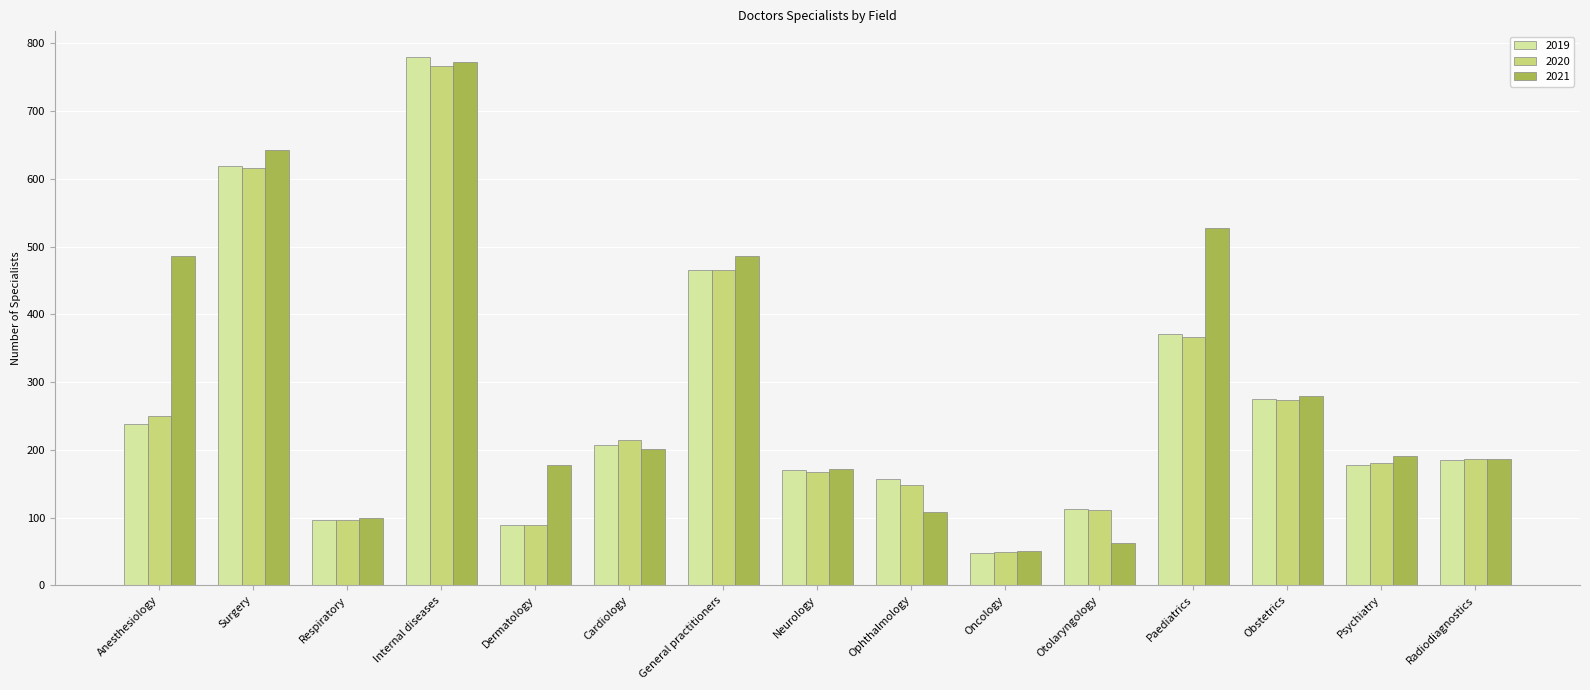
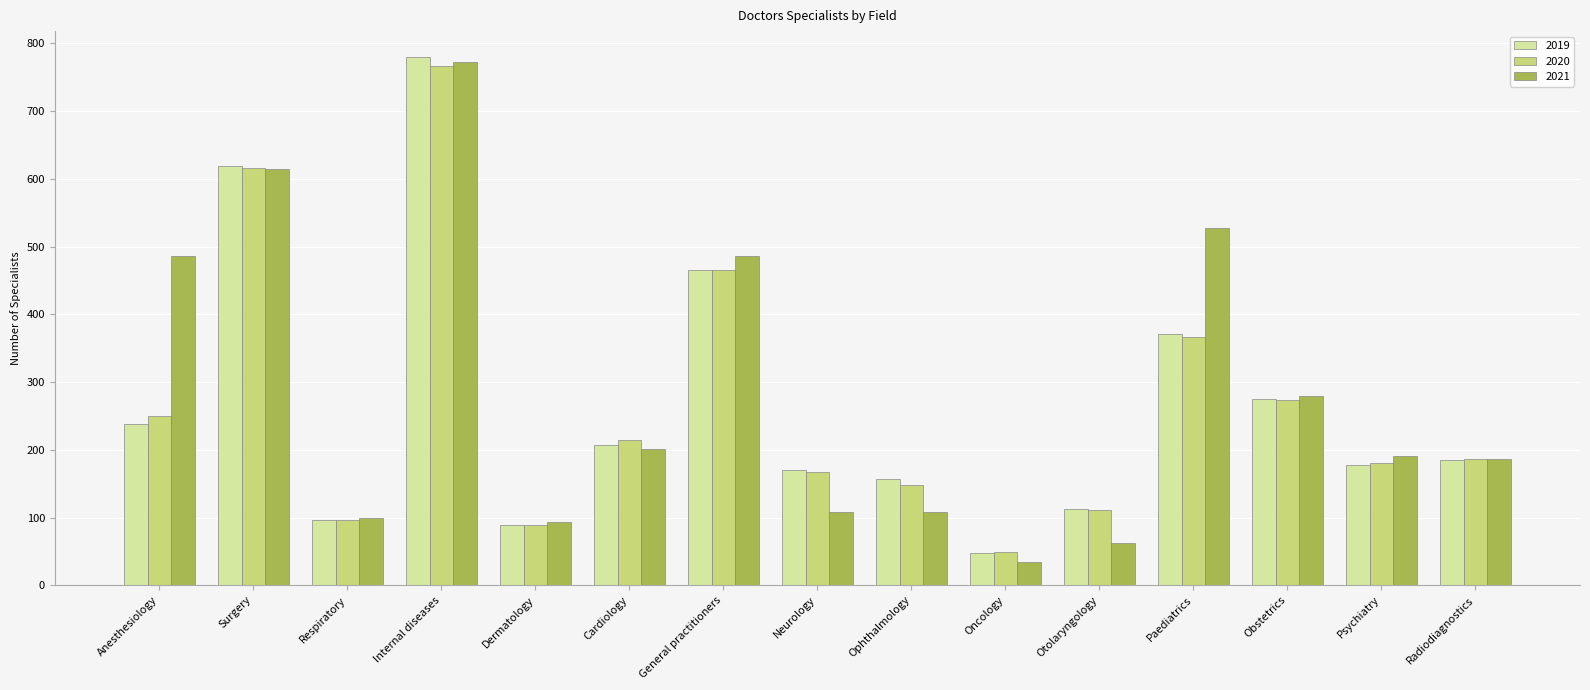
  {
    "2021": {
      "Anesthesiology": 490,
-     "Surgery": 640,
+     "Surgery": 620,
      "Respiratory": 100,
      "Internal diseases": 770,
-     "Dermatology": 180,
+     "Dermatology": 90,
      "Cardiology": 200,
      "General practitioners": 490,
-     "Neurology": 170,
+     "Neurology": 110,
      "Ophthalmology": 110,
-     "Oncology": 50,
+     "Oncology": 40,
      "Otolaryngology": 60,
      "Paediatrics": 530,
      "Obstetrics": 280,
      "Psychiatry": 190,
      "Radiodiagnostics": 190
    }
  }
